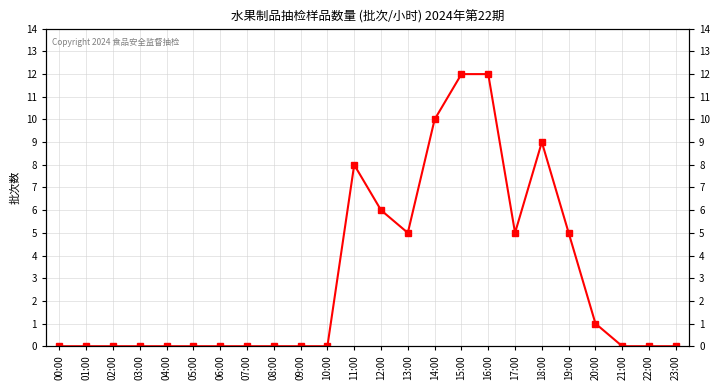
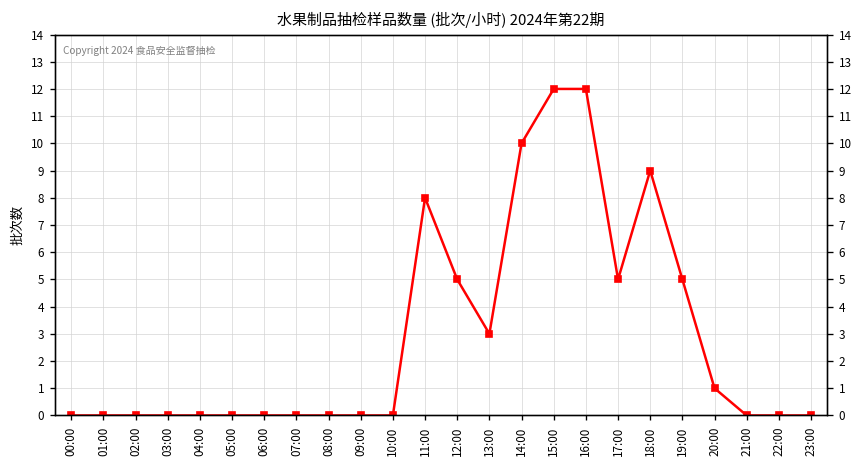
  {
    "00:00": 0,
    "01:00": 0,
    "02:00": 0,
    "03:00": 0,
    "04:00": 0,
    "05:00": 0,
    "06:00": 0,
    "07:00": 0,
    "08:00": 0,
    "09:00": 0,
    "10:00": 0,
    "11:00": 8,
-   "12:00": 6,
-   "13:00": 5,
+   "12:00": 5,
+   "13:00": 3,
    "14:00": 10,
    "15:00": 12,
    "16:00": 12,
    "17:00": 5,
    "18:00": 9,
    "19:00": 5,
    "20:00": 1,
    "21:00": 0,
    "22:00": 0,
    "23:00": 0
  }
